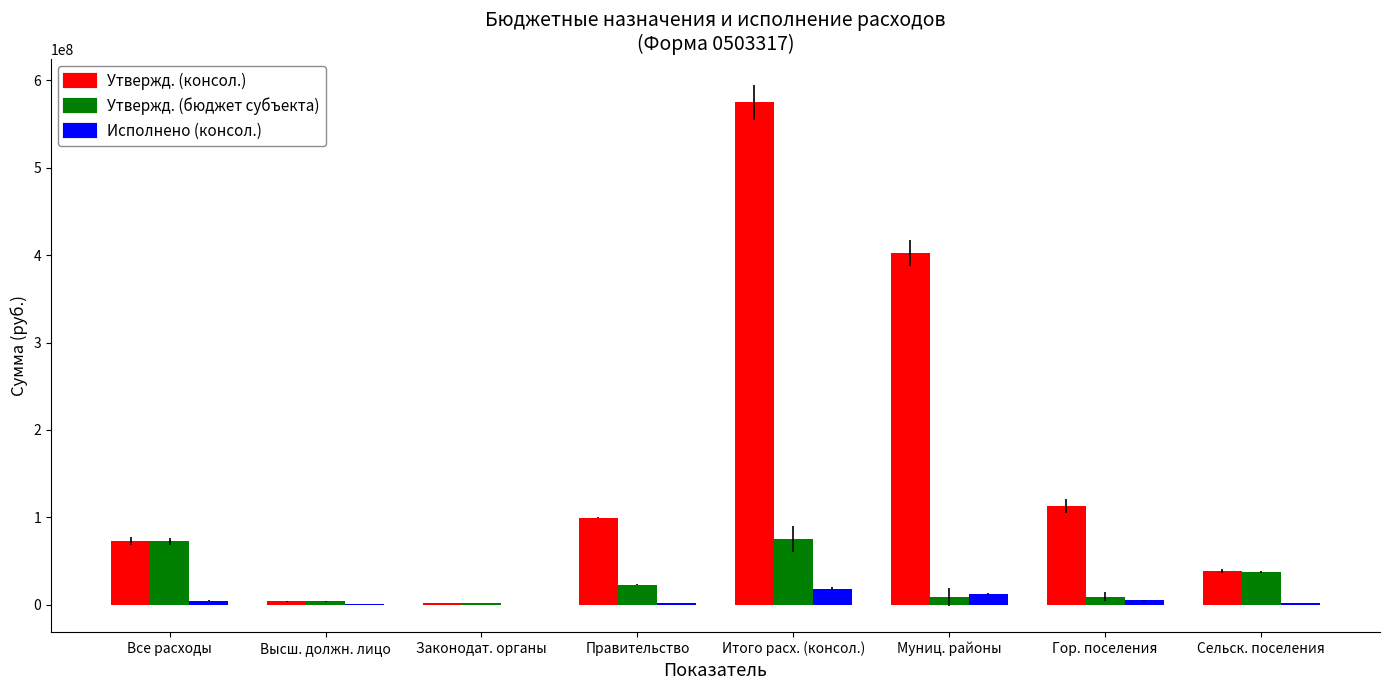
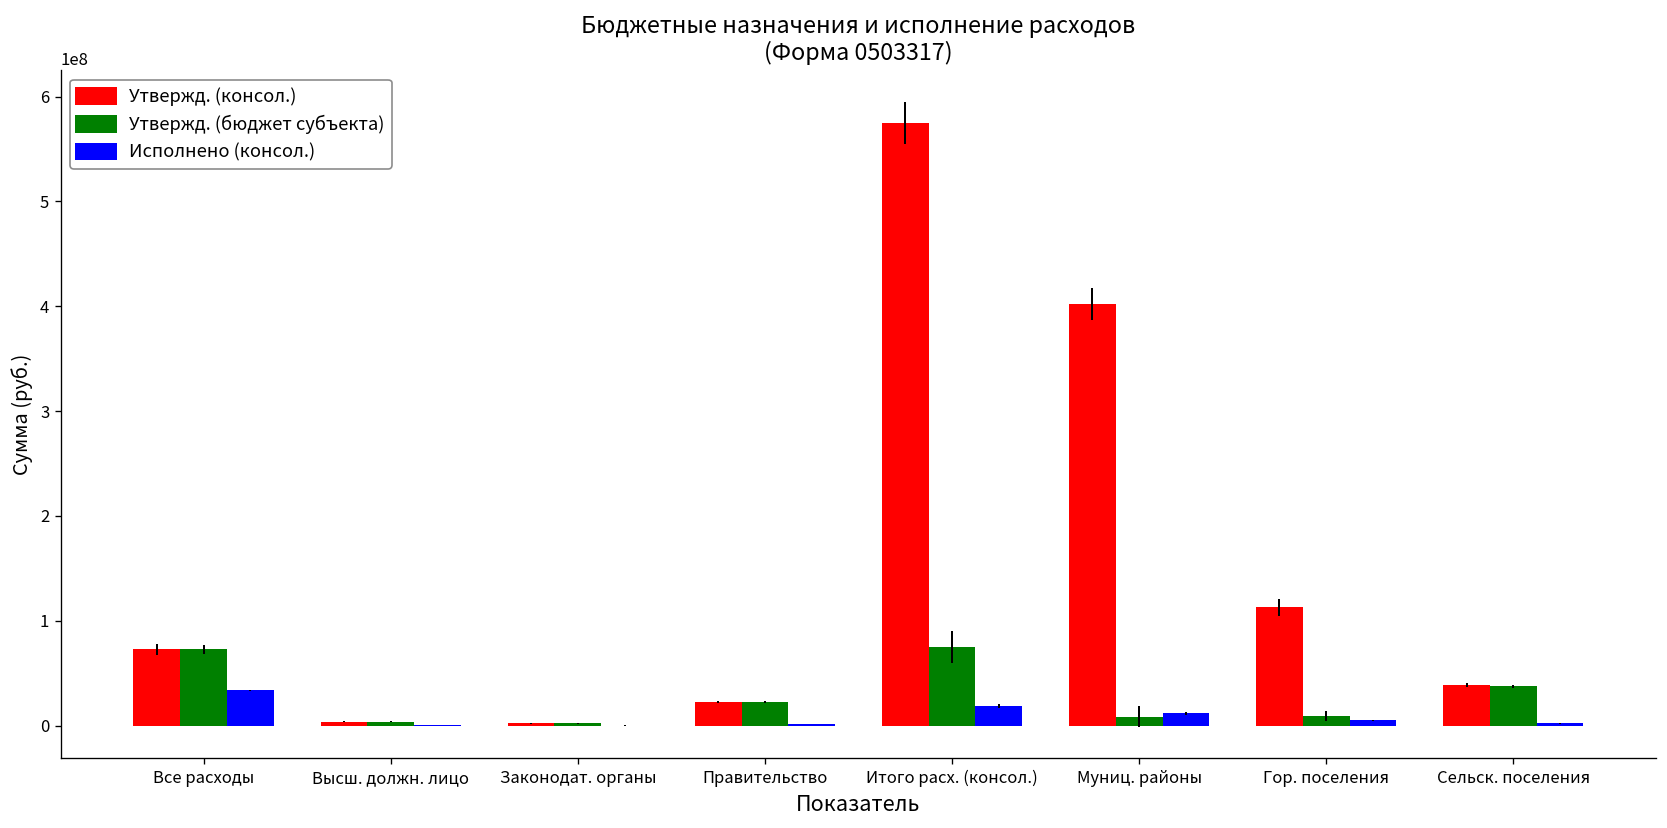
  {
    "Утвержд. (консол.)": {
      "Все расходы": 70000000,
      "Высш. должн. лицо": 0,
-     "Правительство": 100000000,
+     "Правительство": 20000000,
      "Итого расх. (консол.)": 580000000,
      "Муниц. районы": 400000000,
      "Гор. поселения": 110000000,
      "Сельск. поселения": 40000000
    },
    "Утвержд. (бюджет субъекта)": {
      "Все расходы": 70000000,
      "Высш. должн. лицо": 0,
      "Правительство": 20000000,
      "Итого расх. (консол.)": 70000000,
      "Муниц. районы": 10000000,
      "Гор. поселения": 10000000,
      "Сельск. поселения": 40000000
    },
    "Исполнено (консол.)": {
-     "Все расходы": 0,
+     "Все расходы": 30000000,
      "Итого расх. (консол.)": 20000000,
      "Муниц. районы": 10000000,
      "Гор. поселения": 10000000
    }
  }
